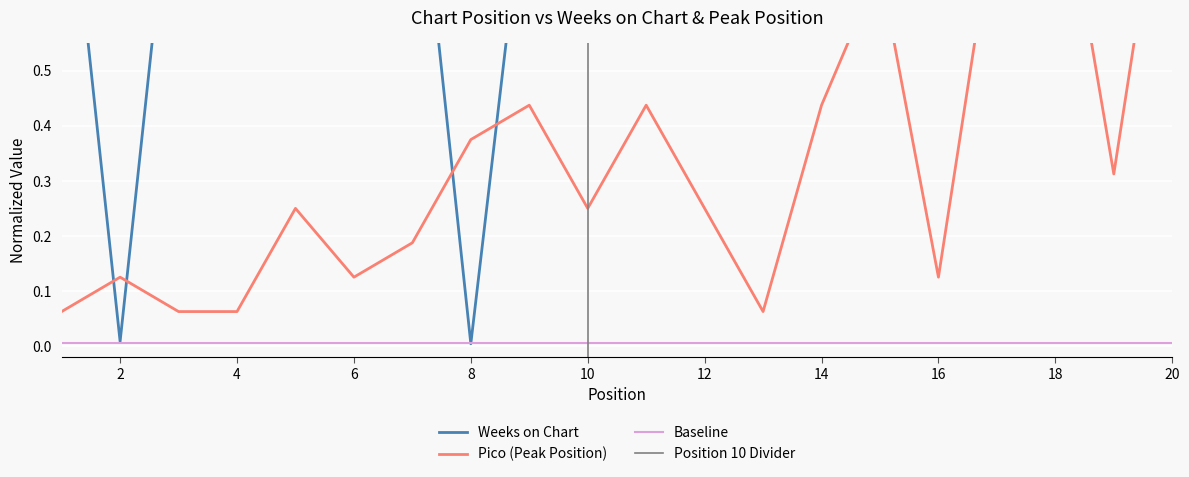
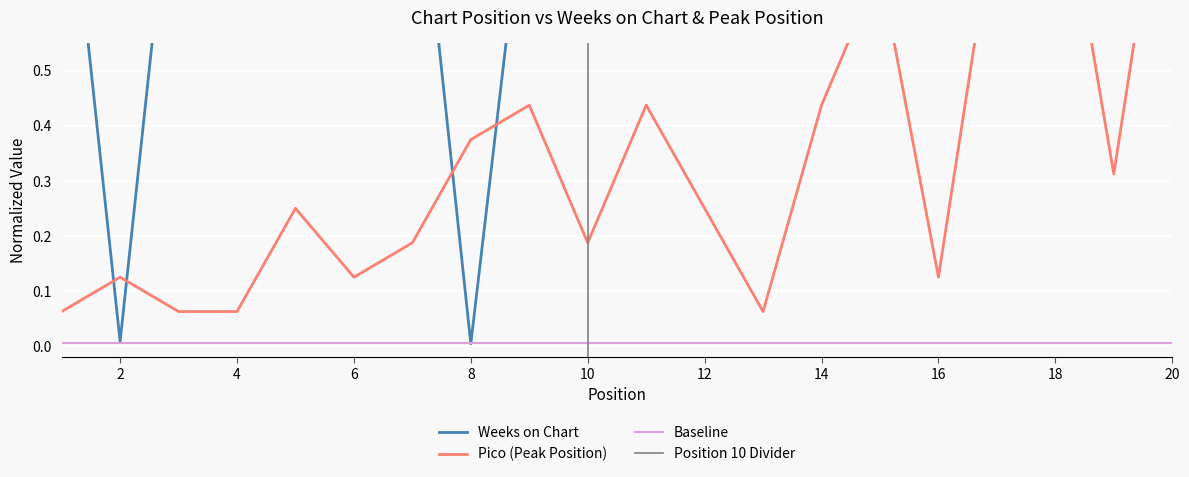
  {
    "Pico (Peak Position)": {
      "2": 0.13,
      "4": 0.06,
      "6": 0.13,
      "8": 0.38,
-     "10": 0.25,
+     "10": 0.19,
      "12": 0.25,
      "14": 0.44,
      "16": 0.13
    },
    "Baseline": {
      "4": 0.01,
      "6": 0.01,
      "10": 0.01,
      "12": 0.01,
      "14": 0.01,
      "16": 0.01,
      "18": 0.01,
      "20": 0.01
    }
  }
